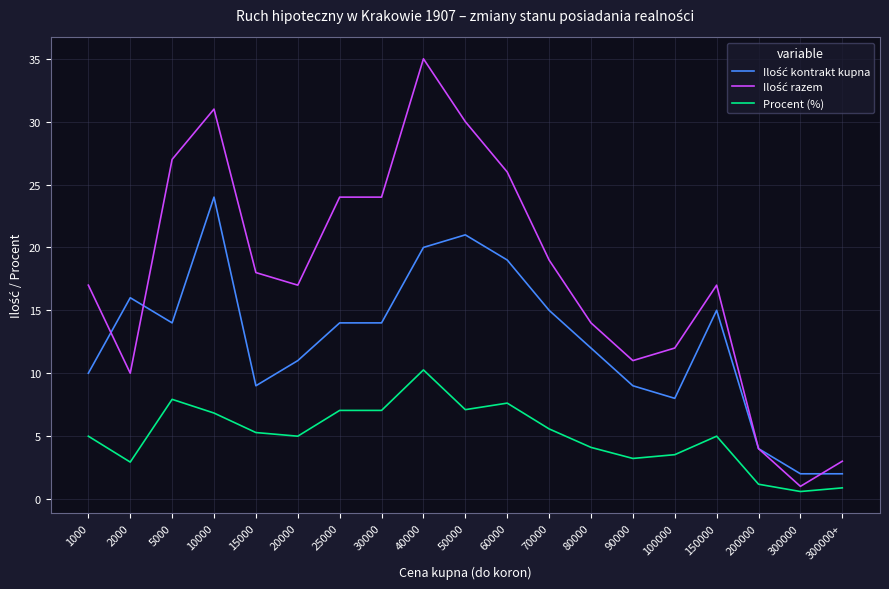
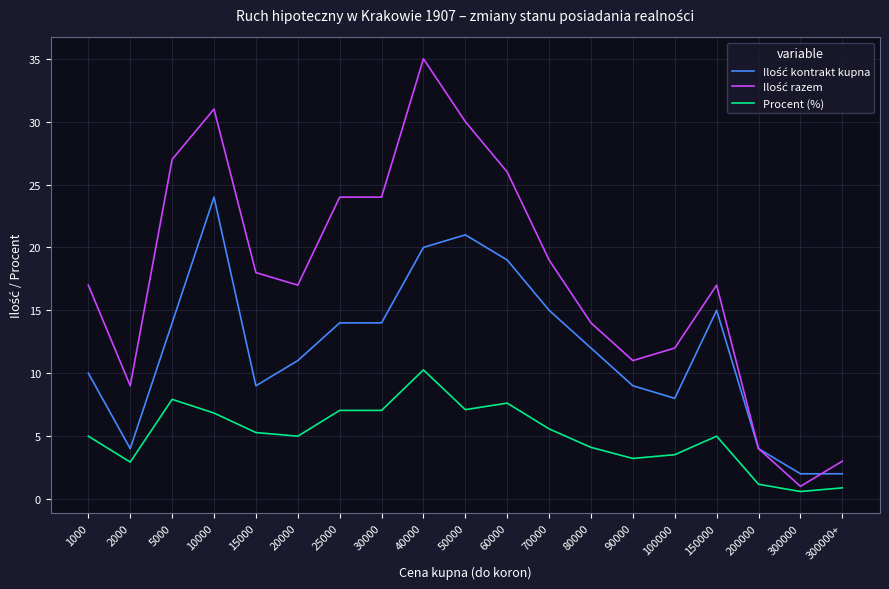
  {
    "Ilość kontrakt kupna": {
      "1000": 10,
-     "2000": 16,
+     "2000": 4,
      "5000": 14,
      "10000": 24,
      "15000": 9,
      "20000": 11,
      "25000": 14,
      "30000": 14,
      "40000": 20,
      "50000": 21,
      "60000": 19,
      "70000": 15,
      "80000": 12,
      "90000": 9,
      "100000": 8,
      "150000": 15,
      "300000": 2,
      "300000+": 2
    },
    "Ilość razem": {
      "1000": 17,
-     "2000": 10,
+     "2000": 9,
      "5000": 27,
      "10000": 31,
      "15000": 18,
      "20000": 17,
      "25000": 24,
      "30000": 24,
      "40000": 35,
      "50000": 30,
      "60000": 26,
      "70000": 19,
      "80000": 14,
      "90000": 11,
      "100000": 12,
      "150000": 17,
      "300000": 1,
      "300000+": 3
    },
    "Procent (%)": {
      "1000": 5,
      "2000": 3,
      "5000": 8,
      "10000": 7,
      "15000": 5.3,
      "20000": 5,
      "25000": 7,
      "30000": 7,
      "40000": 10.3,
      "50000": 7,
      "60000": 7.6,
      "70000": 5.6,
      "80000": 4,
      "90000": 3.2,
      "100000": 3.5,
      "150000": 5,
      "200000": 1,
      "300000": 0.6,
      "300000+": 1
    }
  }
